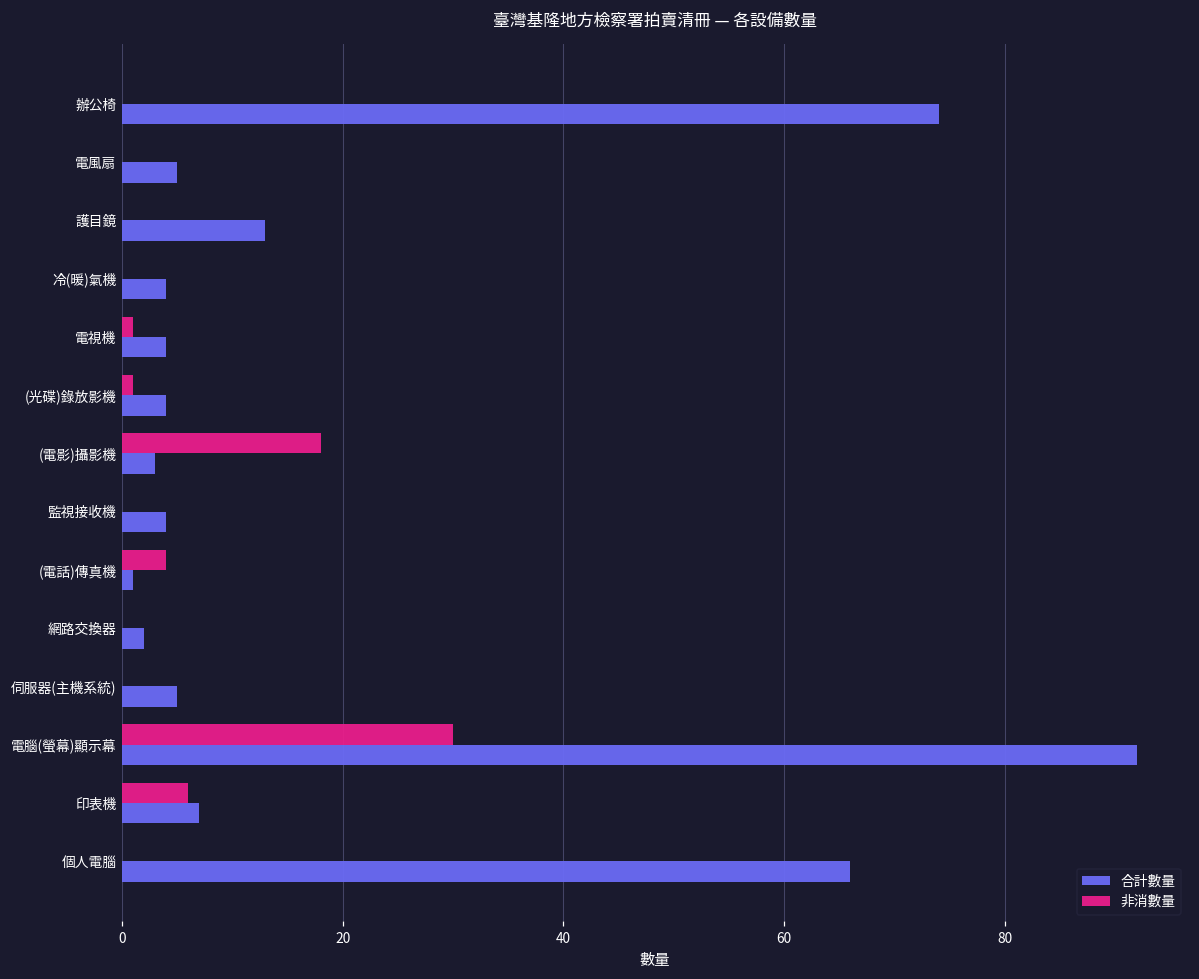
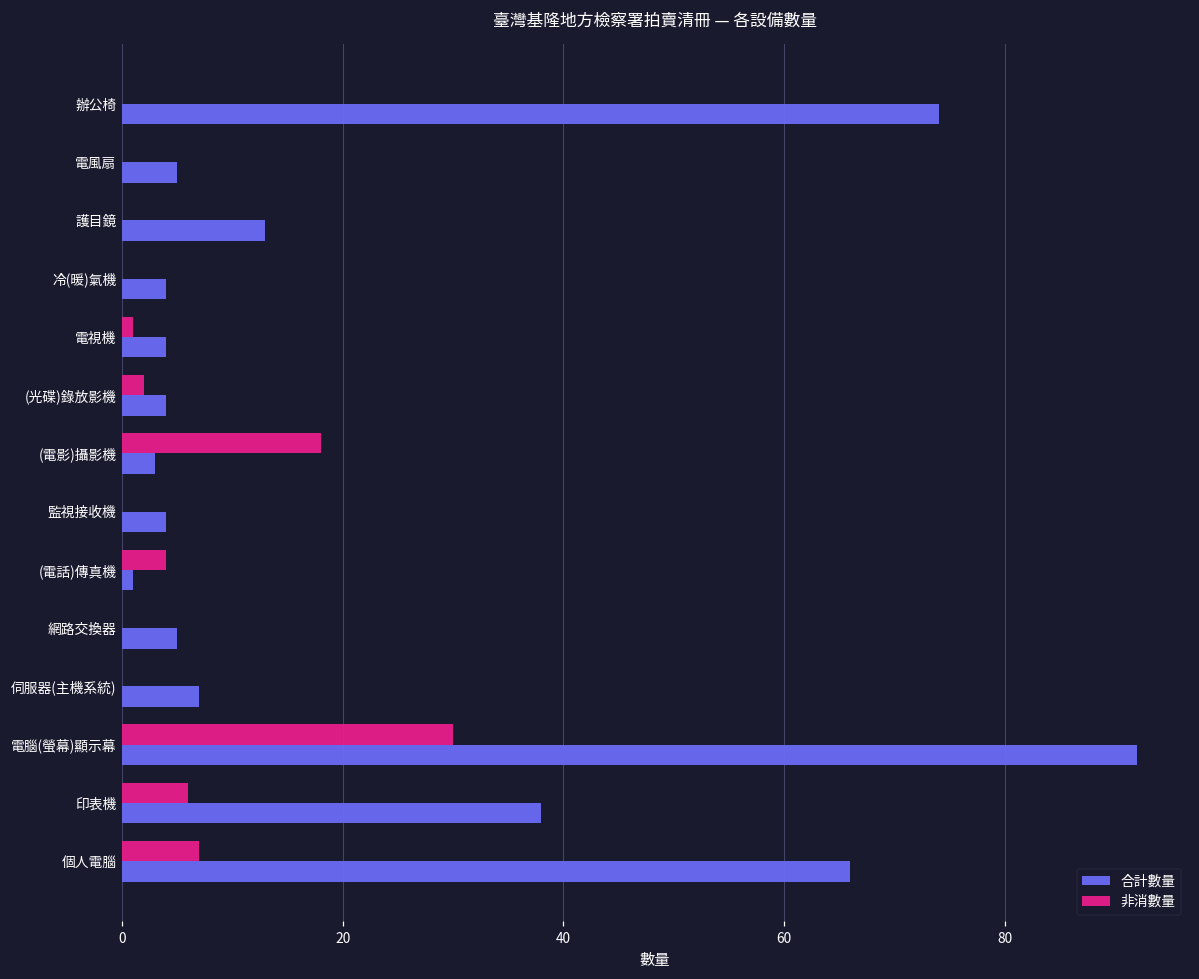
  {
    "合計數量": {
      "辦公椅": 74,
      "電風扇": 5,
      "護目鏡": 13,
      "冷(暖)氣機": 4,
      "電視機": 4,
      "(光碟)錄放影機": 4,
      "(電影)攝影機": 3,
      "監視接收機": 4,
      "(電話)傳真機": 1,
-     "網路交換器": 2,
-     "伺服器(主機系統)": 5,
+     "網路交換器": 5,
+     "伺服器(主機系統)": 7,
      "電腦(螢幕)顯示幕": 92,
-     "印表機": 7,
+     "印表機": 38,
      "個人電腦": 66
    },
    "非消數量": {
      "辦公椅": 0,
      "電風扇": 0,
      "護目鏡": 0,
      "冷(暖)氣機": 0,
      "電視機": 1,
-     "(光碟)錄放影機": 1,
+     "(光碟)錄放影機": 2,
      "(電影)攝影機": 18,
      "監視接收機": 0,
      "(電話)傳真機": 4,
      "網路交換器": 0,
      "伺服器(主機系統)": 0,
      "電腦(螢幕)顯示幕": 30,
      "印表機": 6,
-     "個人電腦": 0
+     "個人電腦": 7
    }
  }
